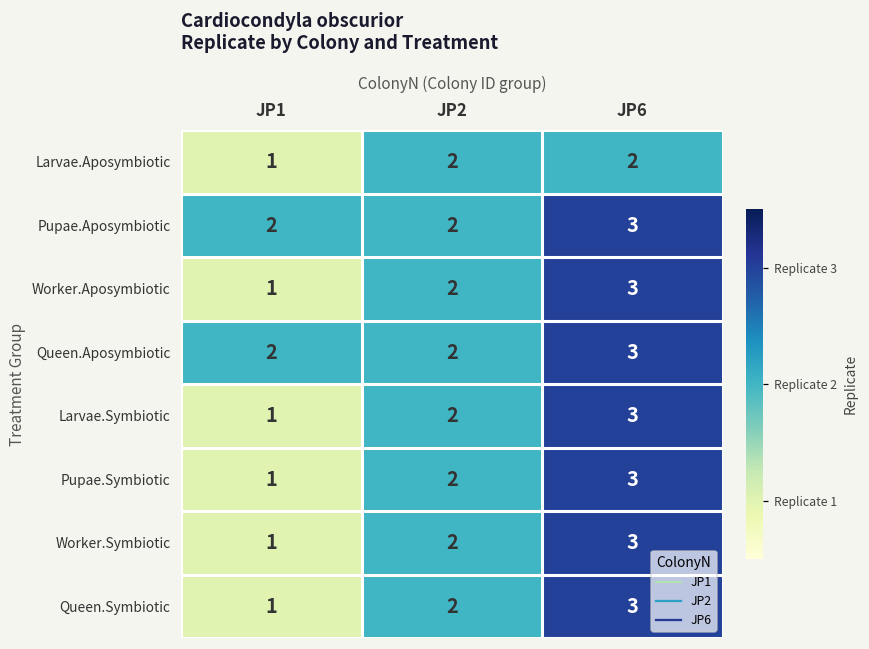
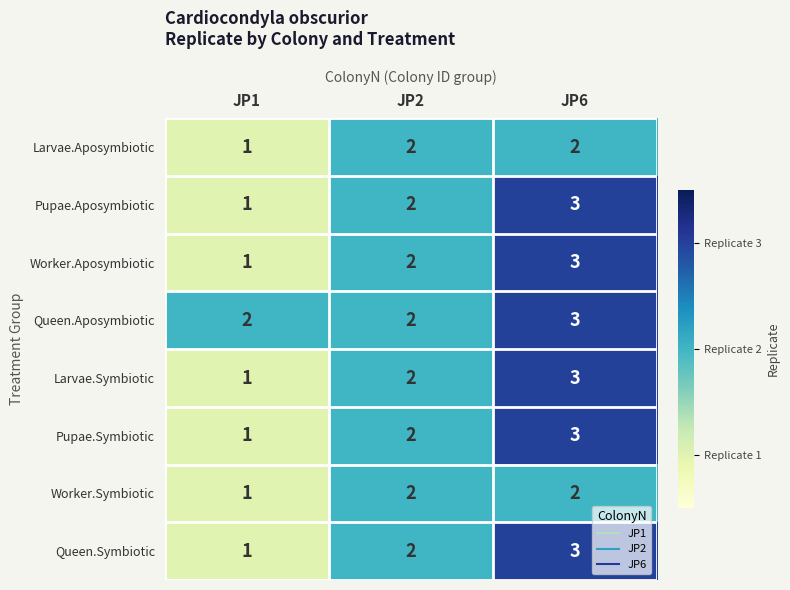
  {
    "Larvae.Aposymbiotic": {
      "JP1": 1,
      "JP2": 2,
      "JP6": 2
    },
    "Pupae.Aposymbiotic": {
-     "JP1": 2,
+     "JP1": 1,
      "JP2": 2,
      "JP6": 3
    },
    "Worker.Aposymbiotic": {
      "JP1": 1,
      "JP2": 2,
      "JP6": 3
    },
    "Queen.Aposymbiotic": {
      "JP1": 2,
      "JP2": 2,
      "JP6": 3
    },
    "Larvae.Symbiotic": {
      "JP1": 1,
      "JP2": 2,
      "JP6": 3
    },
    "Pupae.Symbiotic": {
      "JP1": 1,
      "JP2": 2,
      "JP6": 3
    },
    "Worker.Symbiotic": {
      "JP1": 1,
      "JP2": 2,
-     "JP6": 3
+     "JP6": 2
    },
    "Queen.Symbiotic": {
      "JP1": 1,
      "JP2": 2,
      "JP6": 3
    }
  }
